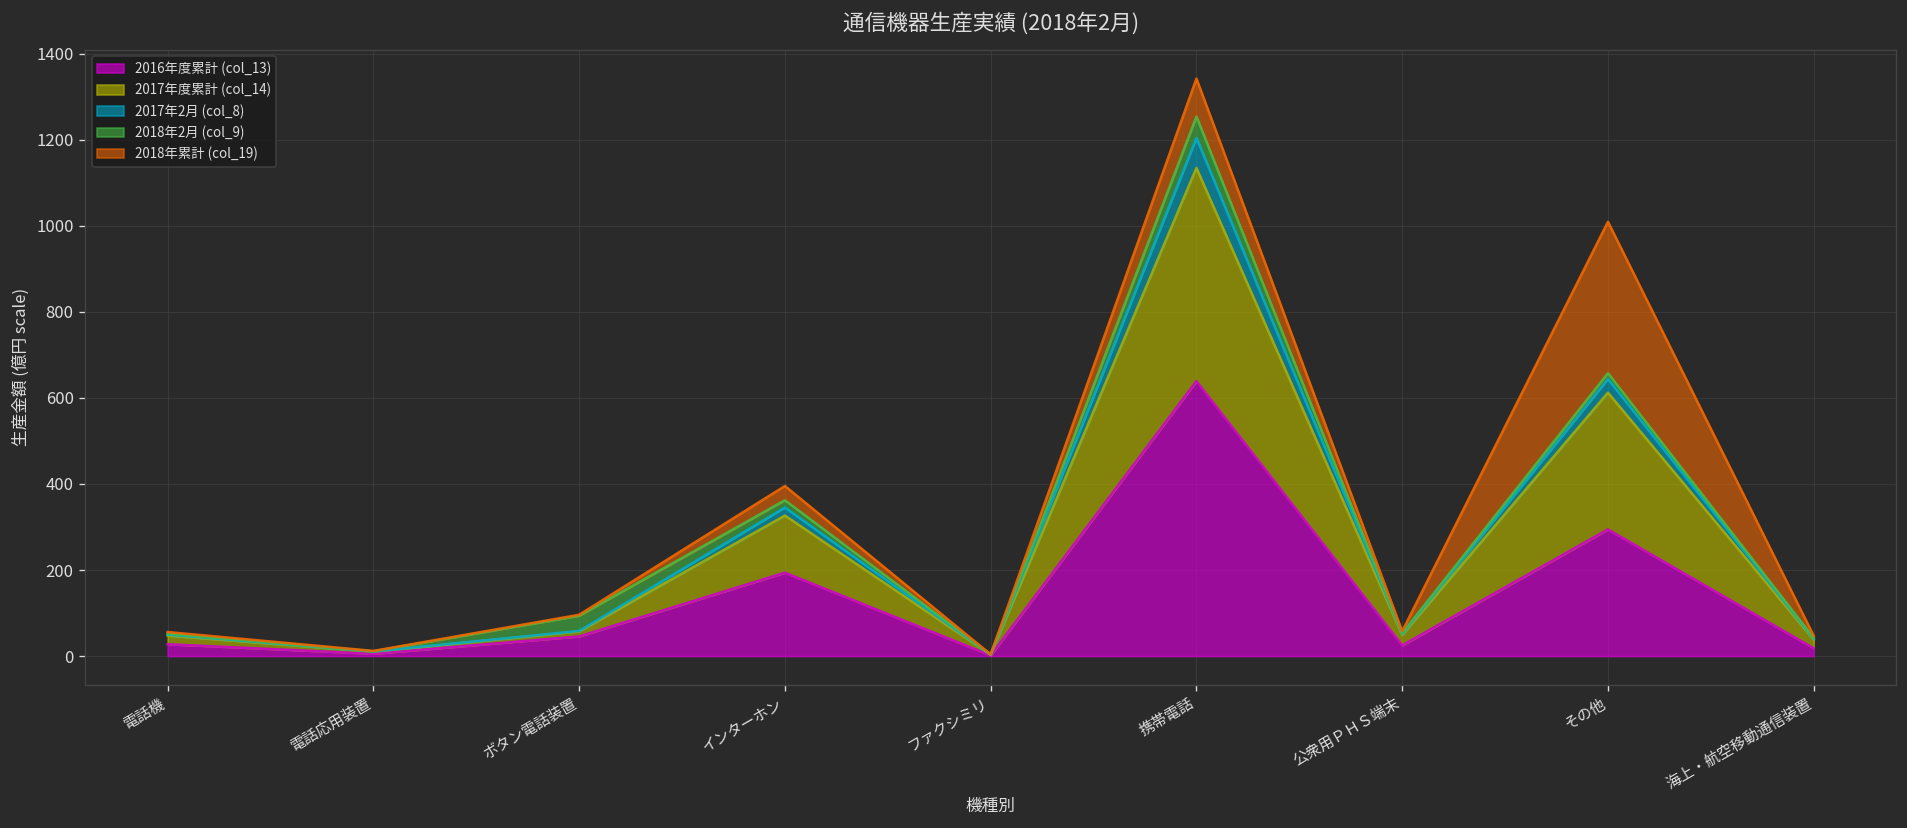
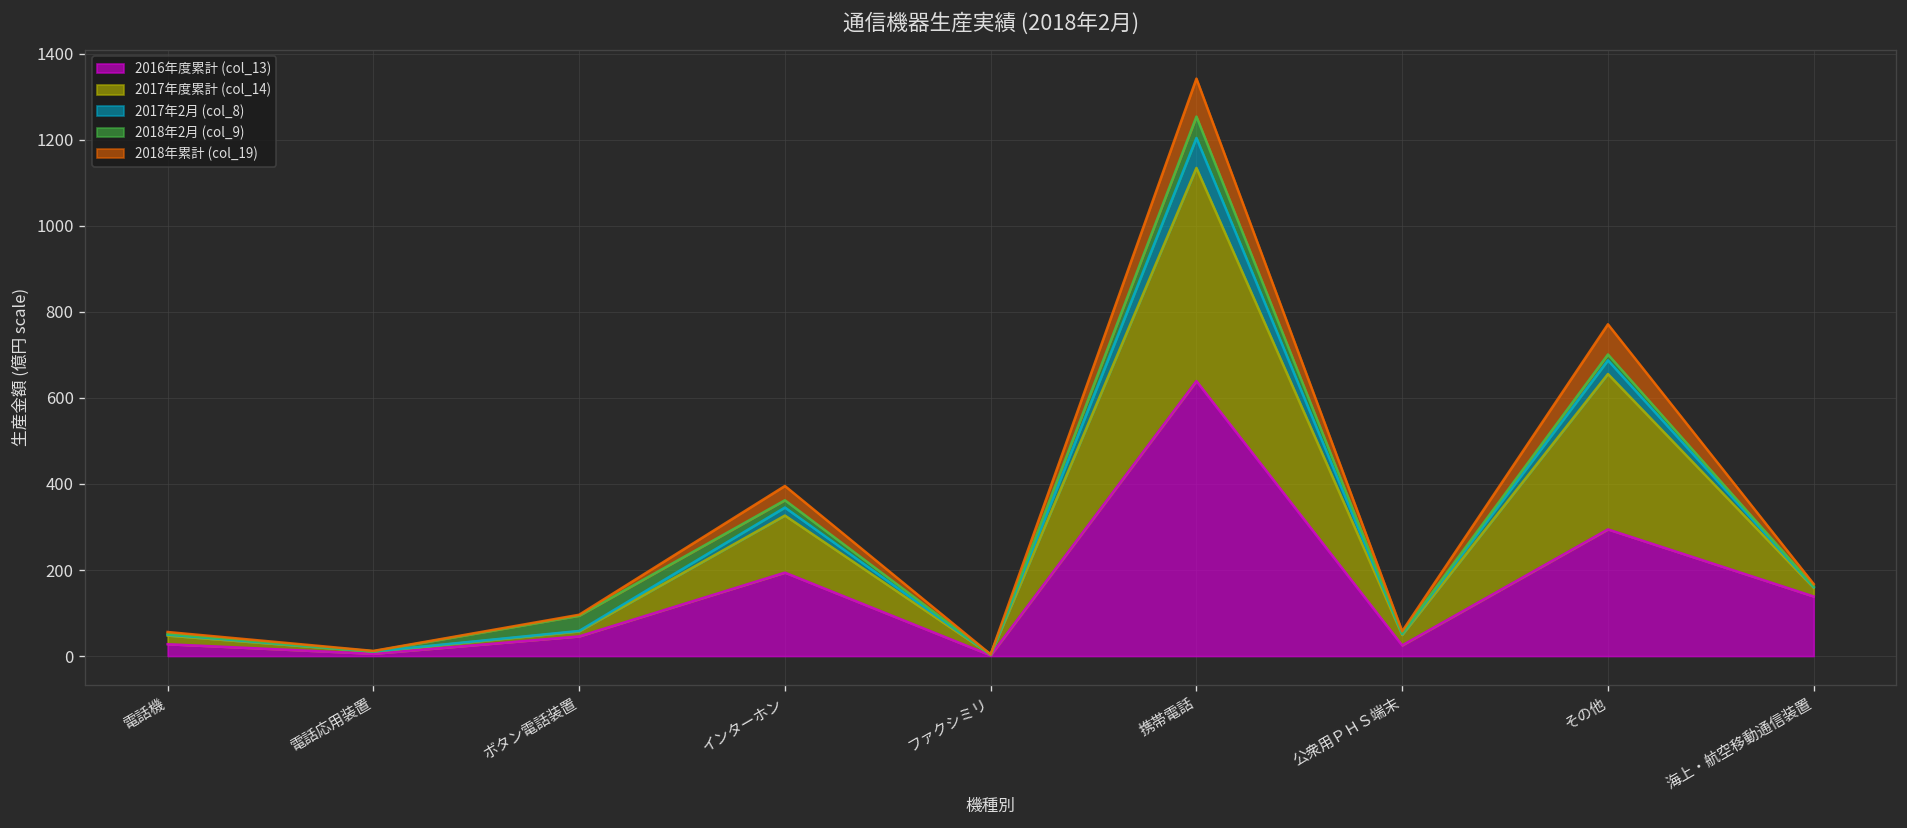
  {
    "2016年度累計 (col_13)": {
      "電話機": 30,
      "ボタン電話装置": 50,
      "インターホン": 190,
      "携帯電話": 640,
      "公衆用ＰＨＳ端末": 20,
      "その他": 290,
-     "海上・航空移動通信装置": 20
+     "海上・航空移動通信装置": 140
    },
    "2017年度累計 (col_14)": {
      "インターホン": 130,
      "携帯電話": 500,
-     "その他": 320
+     "その他": 360
    },
    "2017年2月 (col_8)": {
      "インターホン": 20,
      "携帯電話": 70,
      "その他": 30
    },
    "2018年2月 (col_9)": {
      "インターホン": 20,
      "携帯電話": 50,
      "その他": 10
    },
    "2018年累計 (col_19)": {
      "インターホン": 30,
      "携帯電話": 90,
-     "その他": 350
+     "その他": 70
    }
  }
